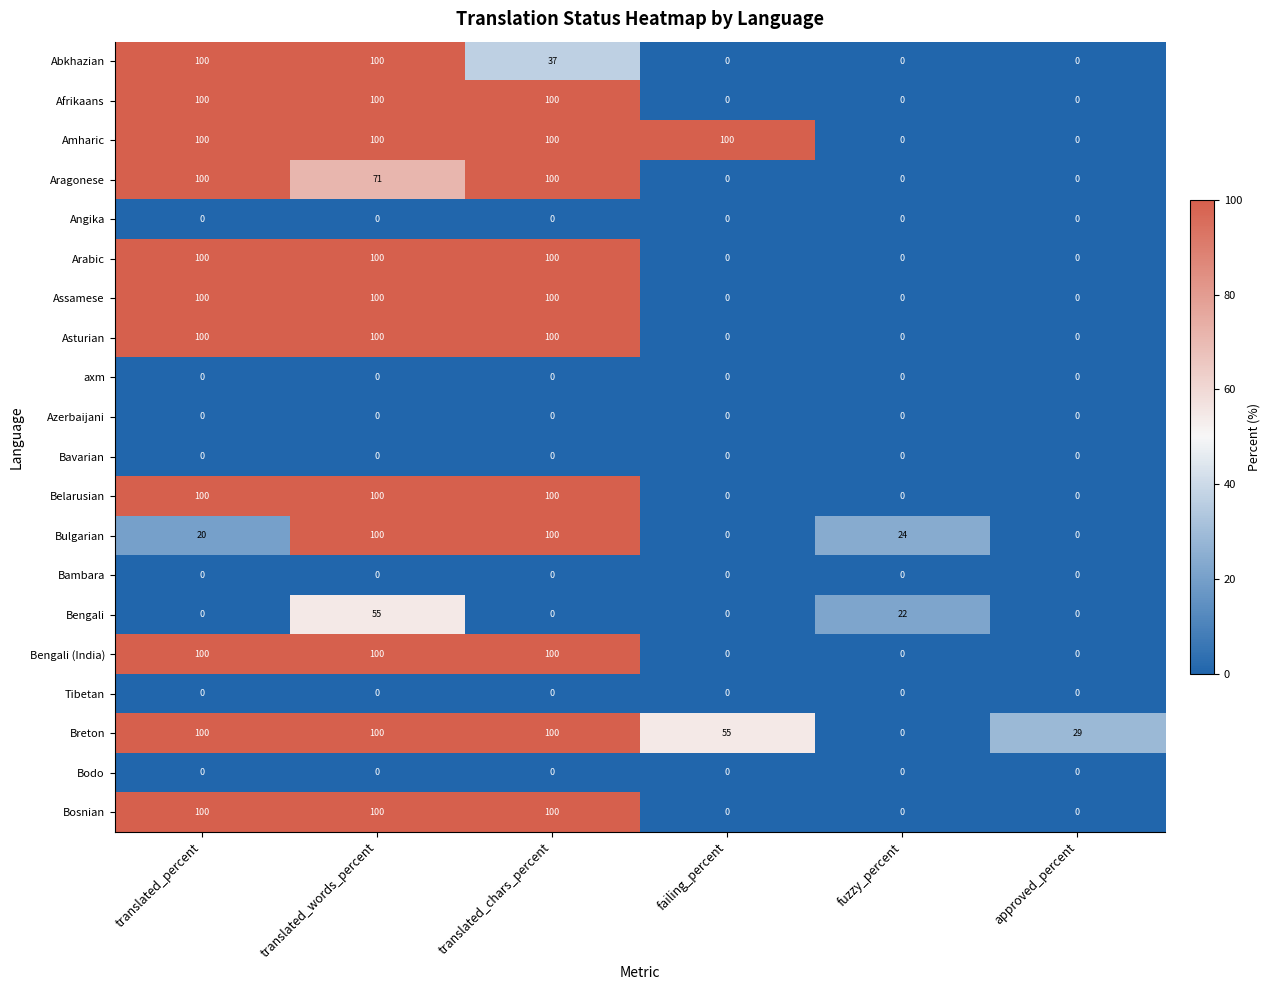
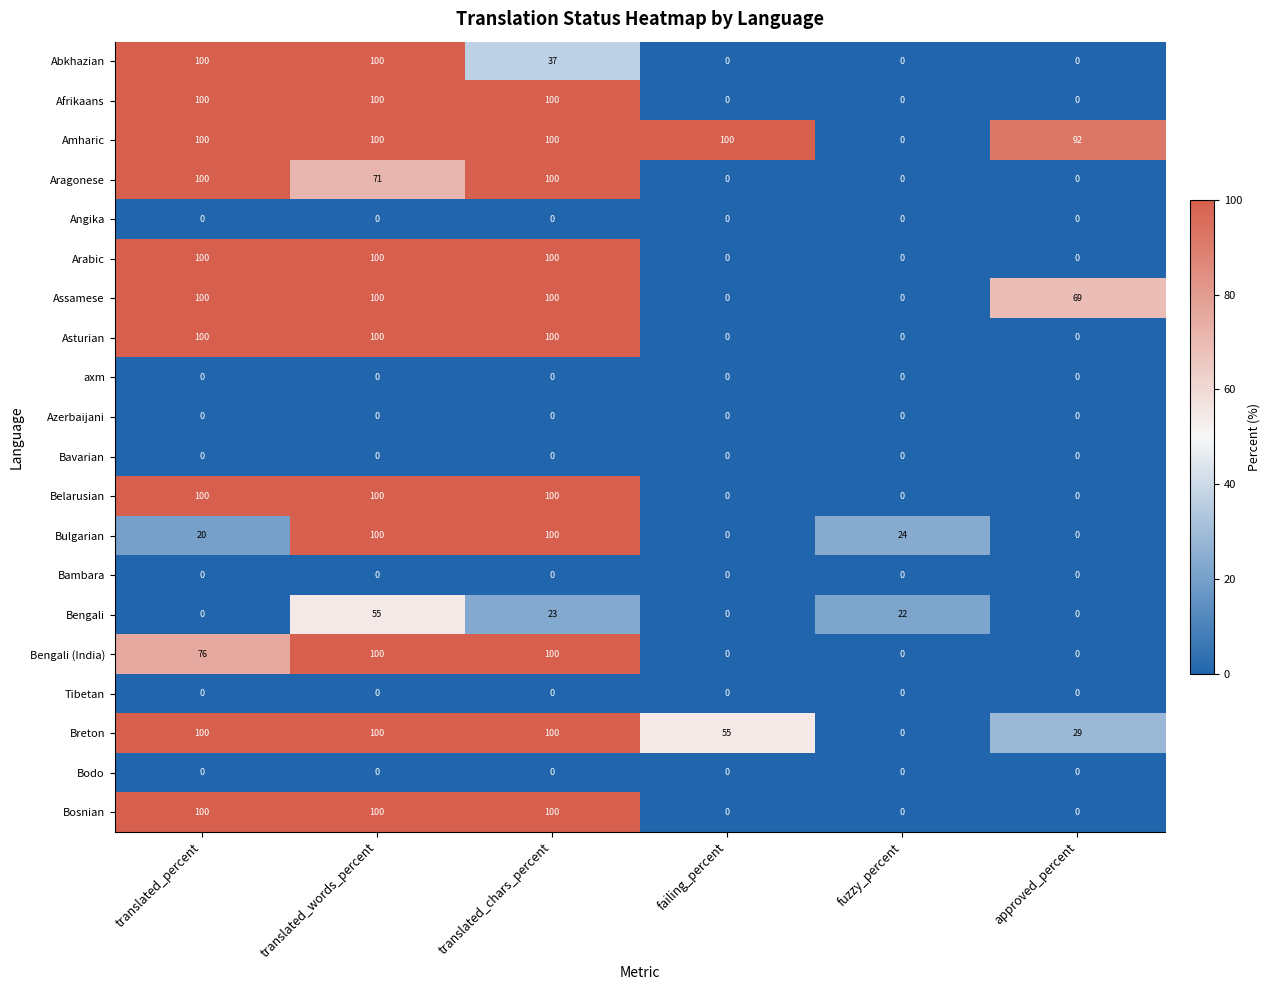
  {
    "Abkhazian": {
      "translated_percent": 100,
      "translated_words_percent": 100,
      "translated_chars_percent": 37,
      "failing_percent": 0,
      "fuzzy_percent": 0,
      "approved_percent": 0
    },
    "Afrikaans": {
      "translated_percent": 100,
      "translated_words_percent": 100,
      "translated_chars_percent": 100,
      "failing_percent": 0,
      "fuzzy_percent": 0,
      "approved_percent": 0
    },
    "Amharic": {
      "translated_percent": 100,
      "translated_words_percent": 100,
      "translated_chars_percent": 100,
      "failing_percent": 100,
      "fuzzy_percent": 0,
-     "approved_percent": 0
+     "approved_percent": 92
    },
    "Aragonese": {
      "translated_percent": 100,
      "translated_words_percent": 71,
      "translated_chars_percent": 100,
      "failing_percent": 0,
      "fuzzy_percent": 0,
      "approved_percent": 0
    },
    "Angika": {
      "translated_percent": 0,
      "translated_words_percent": 0,
      "translated_chars_percent": 0,
      "failing_percent": 0,
      "fuzzy_percent": 0,
      "approved_percent": 0
    },
    "Arabic": {
      "translated_percent": 100,
      "translated_words_percent": 100,
      "translated_chars_percent": 100,
      "failing_percent": 0,
      "fuzzy_percent": 0,
      "approved_percent": 0
    },
    "Assamese": {
      "translated_percent": 100,
      "translated_words_percent": 100,
      "translated_chars_percent": 100,
      "failing_percent": 0,
      "fuzzy_percent": 0,
-     "approved_percent": 0
+     "approved_percent": 69
    },
    "Asturian": {
      "translated_percent": 100,
      "translated_words_percent": 100,
      "translated_chars_percent": 100,
      "failing_percent": 0,
      "fuzzy_percent": 0,
      "approved_percent": 0
    },
    "axm": {
      "translated_percent": 0,
      "translated_words_percent": 0,
      "translated_chars_percent": 0,
      "failing_percent": 0,
      "fuzzy_percent": 0,
      "approved_percent": 0
    },
    "Azerbaijani": {
      "translated_percent": 0,
      "translated_words_percent": 0,
      "translated_chars_percent": 0,
      "failing_percent": 0,
      "fuzzy_percent": 0,
      "approved_percent": 0
    },
    "Bavarian": {
      "translated_percent": 0,
      "translated_words_percent": 0,
      "translated_chars_percent": 0,
      "failing_percent": 0,
      "fuzzy_percent": 0,
      "approved_percent": 0
    },
    "Belarusian": {
      "translated_percent": 100,
      "translated_words_percent": 100,
      "translated_chars_percent": 100,
      "failing_percent": 0,
      "fuzzy_percent": 0,
      "approved_percent": 0
    },
    "Bulgarian": {
      "translated_percent": 20,
      "translated_words_percent": 100,
      "translated_chars_percent": 100,
      "failing_percent": 0,
      "fuzzy_percent": 24,
      "approved_percent": 0
    },
    "Bambara": {
      "translated_percent": 0,
      "translated_words_percent": 0,
      "translated_chars_percent": 0,
      "failing_percent": 0,
      "fuzzy_percent": 0,
      "approved_percent": 0
    },
    "Bengali": {
      "translated_percent": 0,
      "translated_words_percent": 55,
-     "translated_chars_percent": 0,
+     "translated_chars_percent": 23,
      "failing_percent": 0,
      "fuzzy_percent": 22,
      "approved_percent": 0
    },
    "Bengali (India)": {
-     "translated_percent": 100,
+     "translated_percent": 76,
      "translated_words_percent": 100,
      "translated_chars_percent": 100,
      "failing_percent": 0,
      "fuzzy_percent": 0,
      "approved_percent": 0
    },
    "Tibetan": {
      "translated_percent": 0,
      "translated_words_percent": 0,
      "translated_chars_percent": 0,
      "failing_percent": 0,
      "fuzzy_percent": 0,
      "approved_percent": 0
    },
    "Breton": {
      "translated_percent": 100,
      "translated_words_percent": 100,
      "translated_chars_percent": 100,
      "failing_percent": 55,
      "fuzzy_percent": 0,
      "approved_percent": 29
    },
    "Bodo": {
      "translated_percent": 0,
      "translated_words_percent": 0,
      "translated_chars_percent": 0,
      "failing_percent": 0,
      "fuzzy_percent": 0,
      "approved_percent": 0
    },
    "Bosnian": {
      "translated_percent": 100,
      "translated_words_percent": 100,
      "translated_chars_percent": 100,
      "failing_percent": 0,
      "fuzzy_percent": 0,
      "approved_percent": 0
    }
  }
